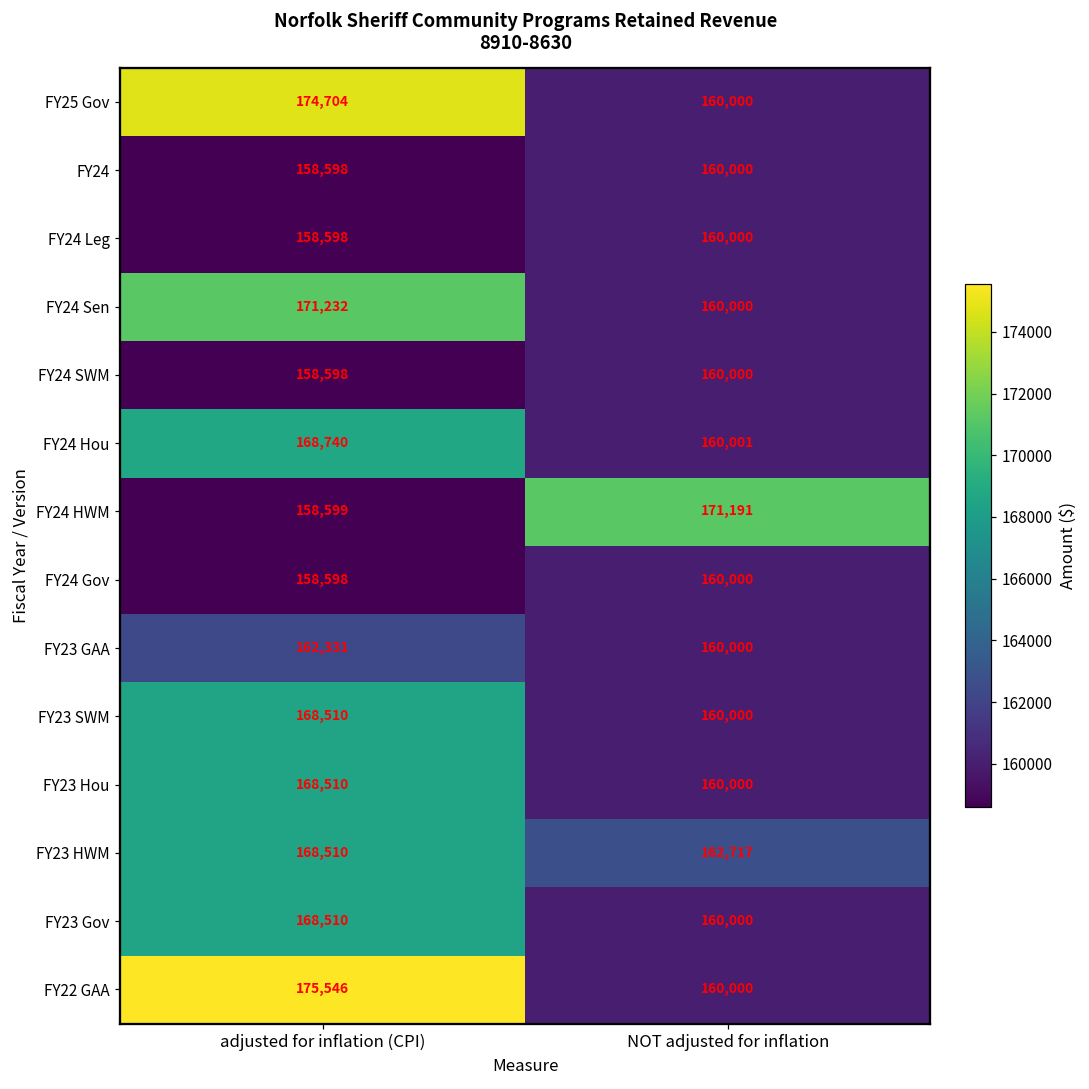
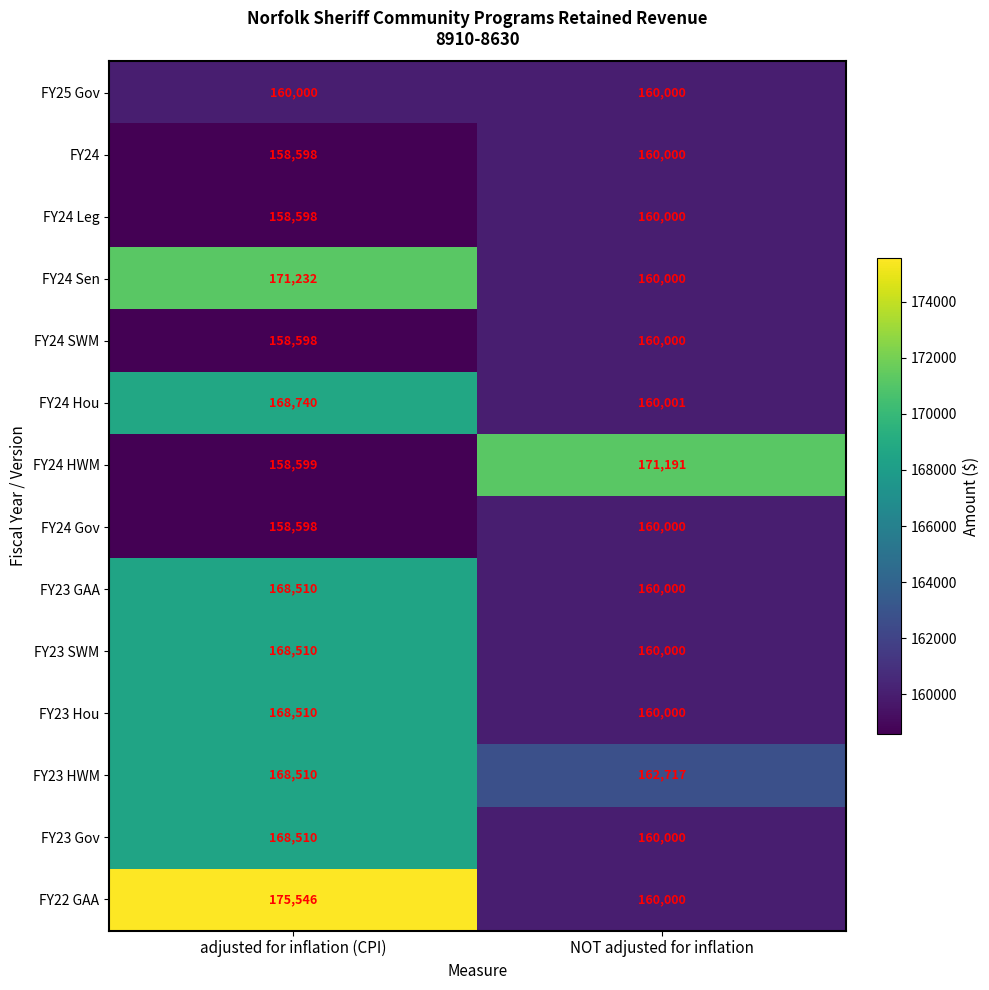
  {
    "FY25 Gov": {
-     "adjusted for inflation (CPI)": "174,704",
+     "adjusted for inflation (CPI)": "160,000",
      "NOT adjusted for inflation": "160,000"
    },
    "FY24": {
      "adjusted for inflation (CPI)": "158,598",
      "NOT adjusted for inflation": "160,000"
    },
    "FY24 Leg": {
      "adjusted for inflation (CPI)": "158,598",
      "NOT adjusted for inflation": "160,000"
    },
    "FY24 Sen": {
      "adjusted for inflation (CPI)": "171,232",
      "NOT adjusted for inflation": "160,000"
    },
    "FY24 SWM": {
      "adjusted for inflation (CPI)": "158,598",
      "NOT adjusted for inflation": "160,000"
    },
    "FY24 Hou": {
      "adjusted for inflation (CPI)": "168,740",
      "NOT adjusted for inflation": "160,001"
    },
    "FY24 HWM": {
      "adjusted for inflation (CPI)": "158,599",
      "NOT adjusted for inflation": "171,191"
    },
    "FY24 Gov": {
      "adjusted for inflation (CPI)": "158,598",
      "NOT adjusted for inflation": "160,000"
    },
    "FY23 GAA": {
-     "adjusted for inflation (CPI)": "162,331",
+     "adjusted for inflation (CPI)": "168,510",
      "NOT adjusted for inflation": "160,000"
    },
    "FY23 SWM": {
      "adjusted for inflation (CPI)": "168,510",
      "NOT adjusted for inflation": "160,000"
    },
    "FY23 Hou": {
      "adjusted for inflation (CPI)": "168,510",
      "NOT adjusted for inflation": "160,000"
    },
    "FY23 HWM": {
      "adjusted for inflation (CPI)": "168,510",
      "NOT adjusted for inflation": "162,717"
    },
    "FY23 Gov": {
      "adjusted for inflation (CPI)": "168,510",
      "NOT adjusted for inflation": "160,000"
    },
    "FY22 GAA": {
      "adjusted for inflation (CPI)": "175,546",
      "NOT adjusted for inflation": "160,000"
    }
  }
